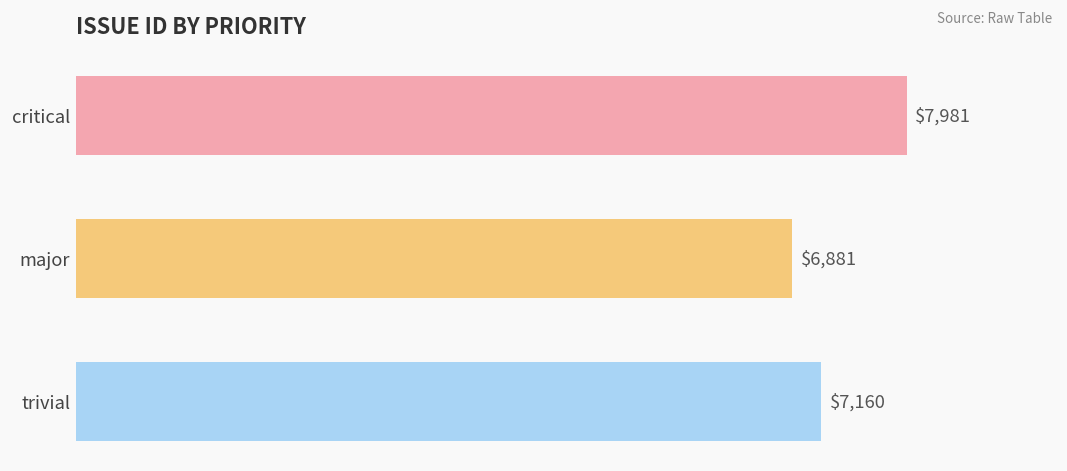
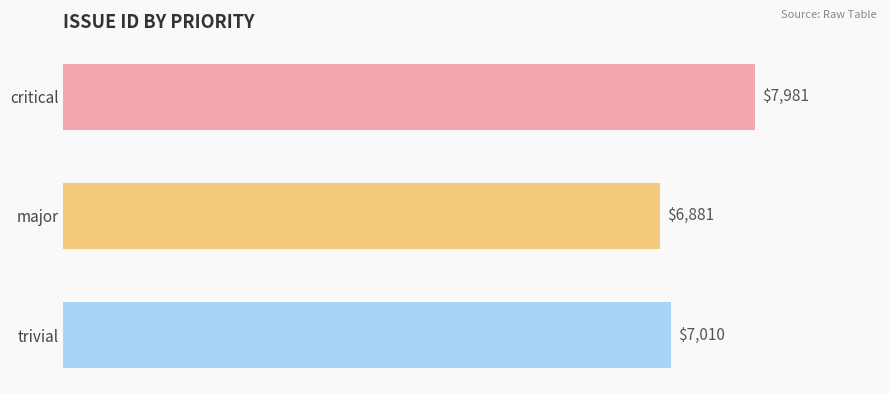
  {
    "critical": "$7,981",
    "major": "$6,881",
-   "trivial": "$7,160"
+   "trivial": "$7,010"
  }
